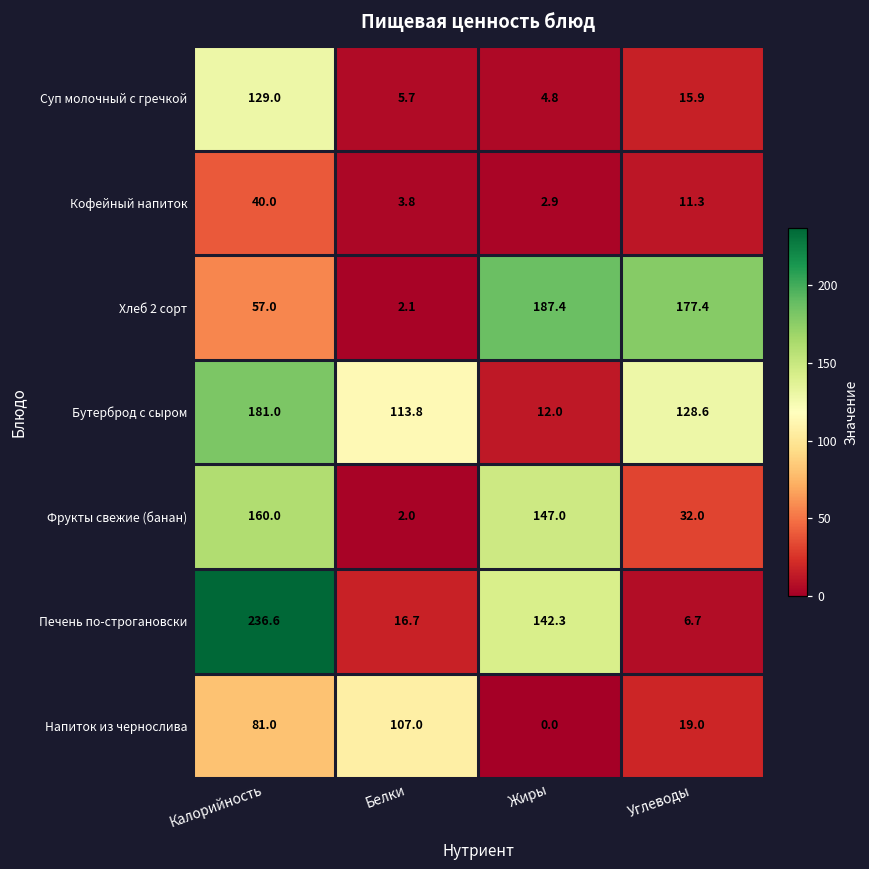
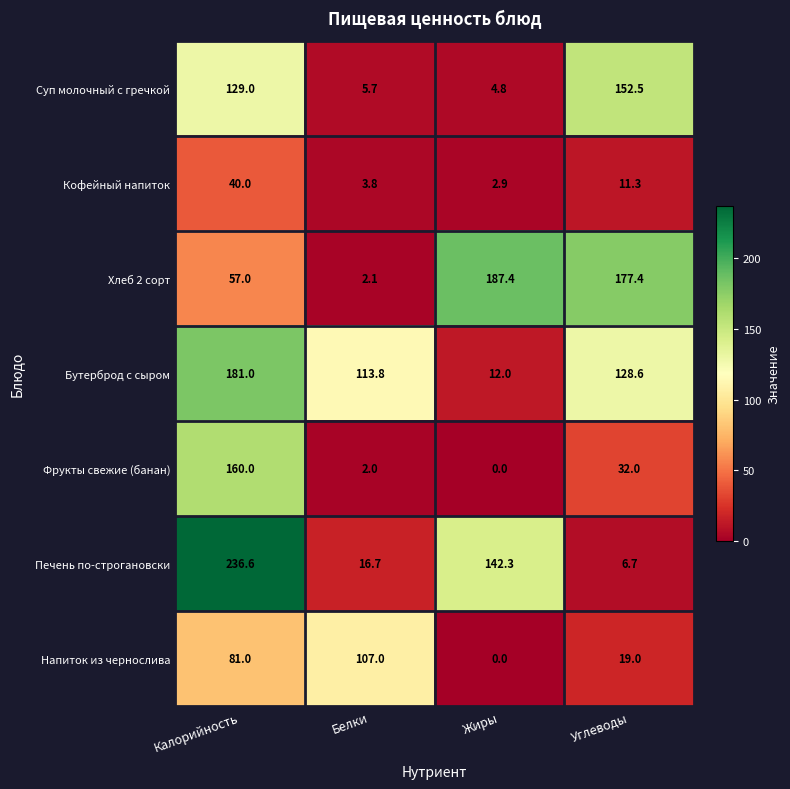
  {
    "Суп молочный с гречкой": {
      "Калорийность": 129.0,
      "Белки": 5.7,
      "Жиры": 4.8,
-     "Углеводы": 15.9
+     "Углеводы": 152.5
    },
    "Кофейный напиток": {
      "Калорийность": 40.0,
      "Белки": 3.8,
      "Жиры": 2.9,
      "Углеводы": 11.3
    },
    "Хлеб 2 сорт": {
      "Калорийность": 57.0,
      "Белки": 2.1,
      "Жиры": 187.4,
      "Углеводы": 177.4
    },
    "Бутерброд с сыром": {
      "Калорийность": 181.0,
      "Белки": 113.8,
      "Жиры": 12.0,
      "Углеводы": 128.6
    },
    "Фрукты свежие (банан)": {
      "Калорийность": 160.0,
      "Белки": 2.0,
-     "Жиры": 147.0,
+     "Жиры": 0.0,
      "Углеводы": 32.0
    },
    "Печень по-строгановски": {
      "Калорийность": 236.6,
      "Белки": 16.7,
      "Жиры": 142.3,
      "Углеводы": 6.7
    },
    "Напиток из чернослива": {
      "Калорийность": 81.0,
      "Белки": 107.0,
      "Жиры": 0.0,
      "Углеводы": 19.0
    }
  }
